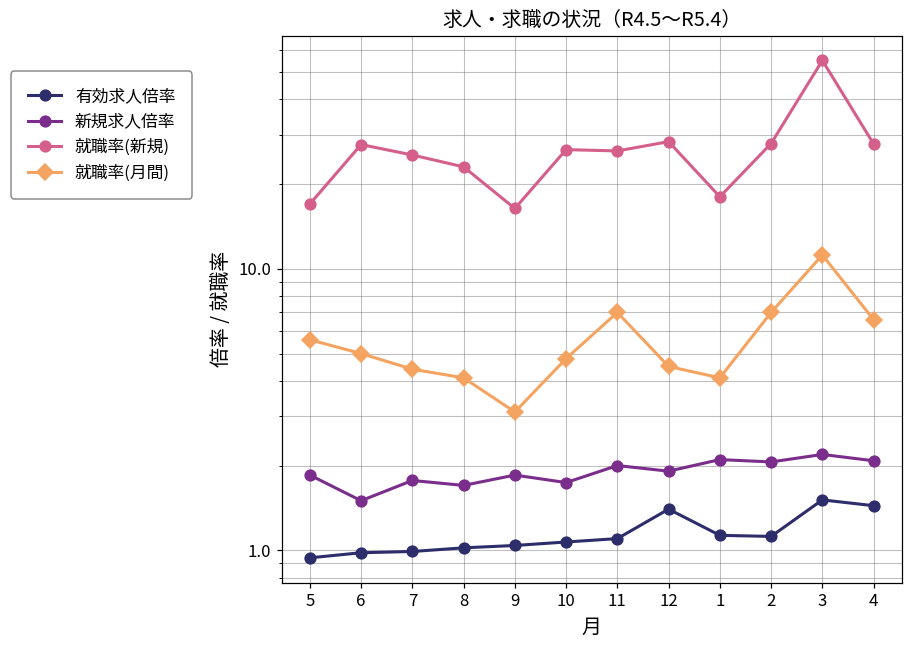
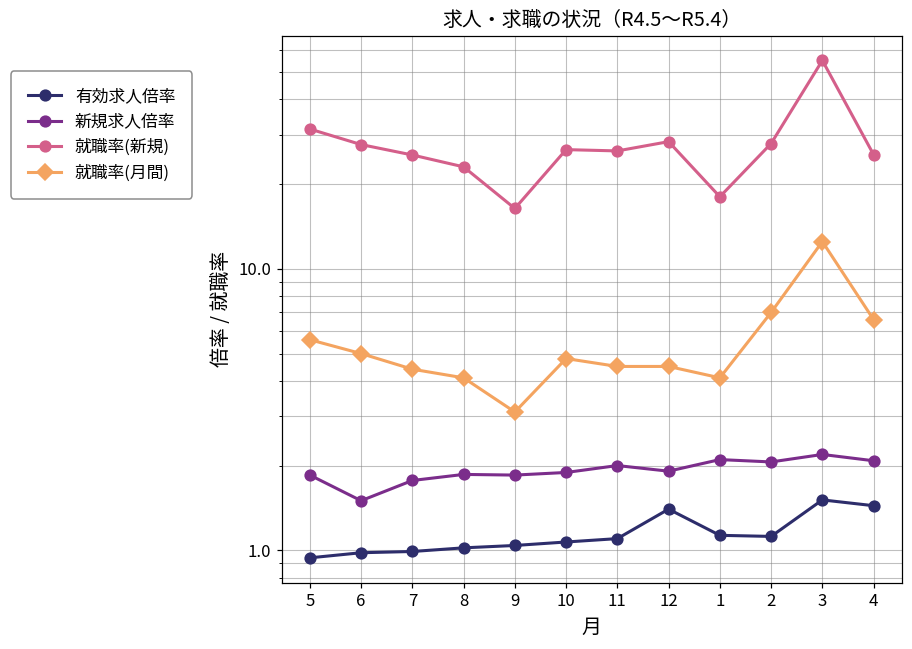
  {
    "有効求人倍率": {
      "5": 0.94,
      "6": 1.0,
      "7": 1.0,
      "8": 1.0,
      "9": 1.04,
      "10": 1.07,
      "11": 1.1,
      "12": 1.4,
      "1": 1.1,
      "2": 1.1,
      "3": 1.5,
      "4": 1.4
    },
    "新規求人倍率": {
      "5": 1.9,
      "6": 1.5,
      "7": 1.8,
-     "8": 1.7,
+     "8": 1.9,
      "9": 1.9,
-     "10": 1.7,
+     "10": 1.9,
      "11": 2.0,
      "12": 1.9,
      "1": 2.1,
      "2": 2.1,
      "3": 2.2,
      "4": 2.1
    },
    "就職率(新規)": {
-     "5": 17,
+     "5": 31,
      "6": 28,
      "7": 25,
      "8": 23,
      "9": 16,
      "10": 27,
      "11": 26,
      "12": 28,
      "1": 18,
      "2": 28,
      "3": 55,
-     "4": 28
+     "4": 25
    },
    "就職率(月間)": {
      "5": 5.6,
      "6": 5.0,
      "7": 4.4,
      "8": 4.1,
      "9": 3.1,
      "10": 4.8,
-     "11": 7.0,
+     "11": 4.5,
      "12": 4.5,
      "1": 4.1,
      "2": 7.0,
-     "3": 11,
+     "3": 13,
      "4": 6.6
    }
  }
